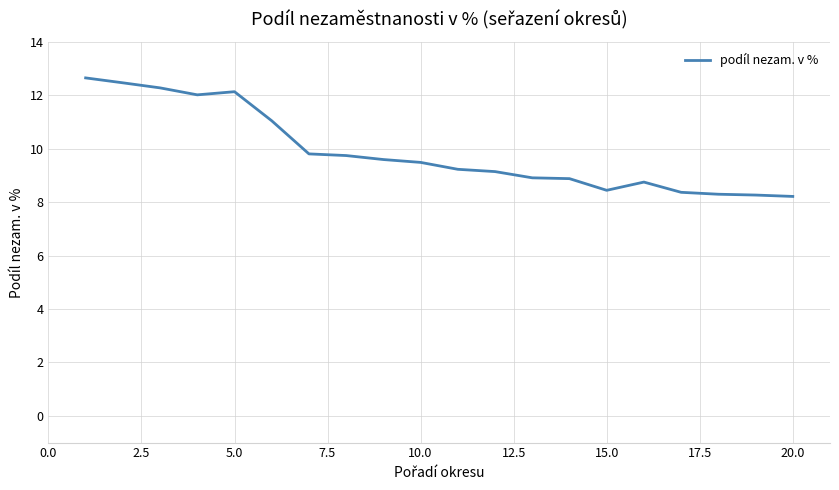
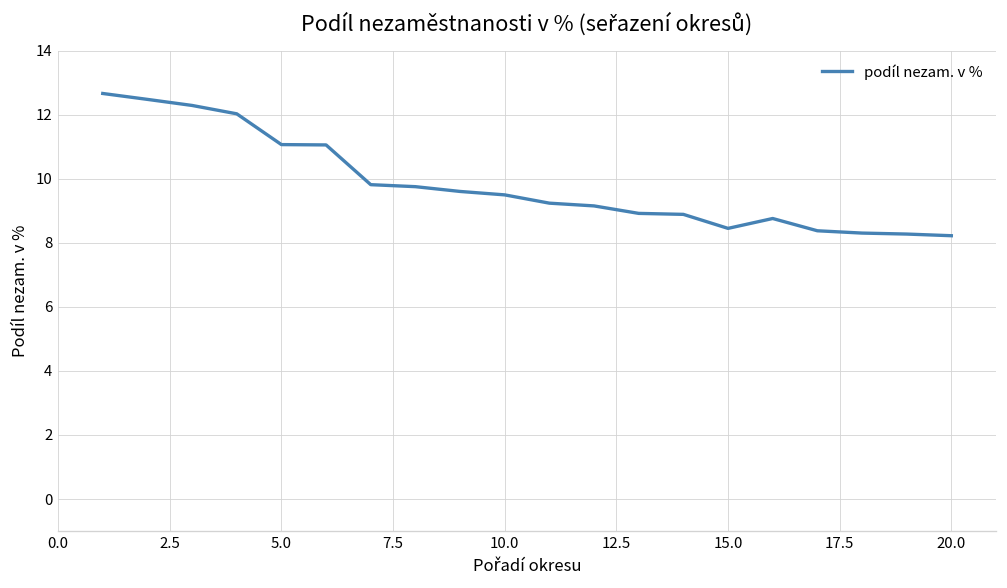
  {
-   "5.0": 12.1,
+   "5.0": 11.1,
    "10.0": 9.5,
    "15.0": 8.4,
    "20.0": 8.2
  }
